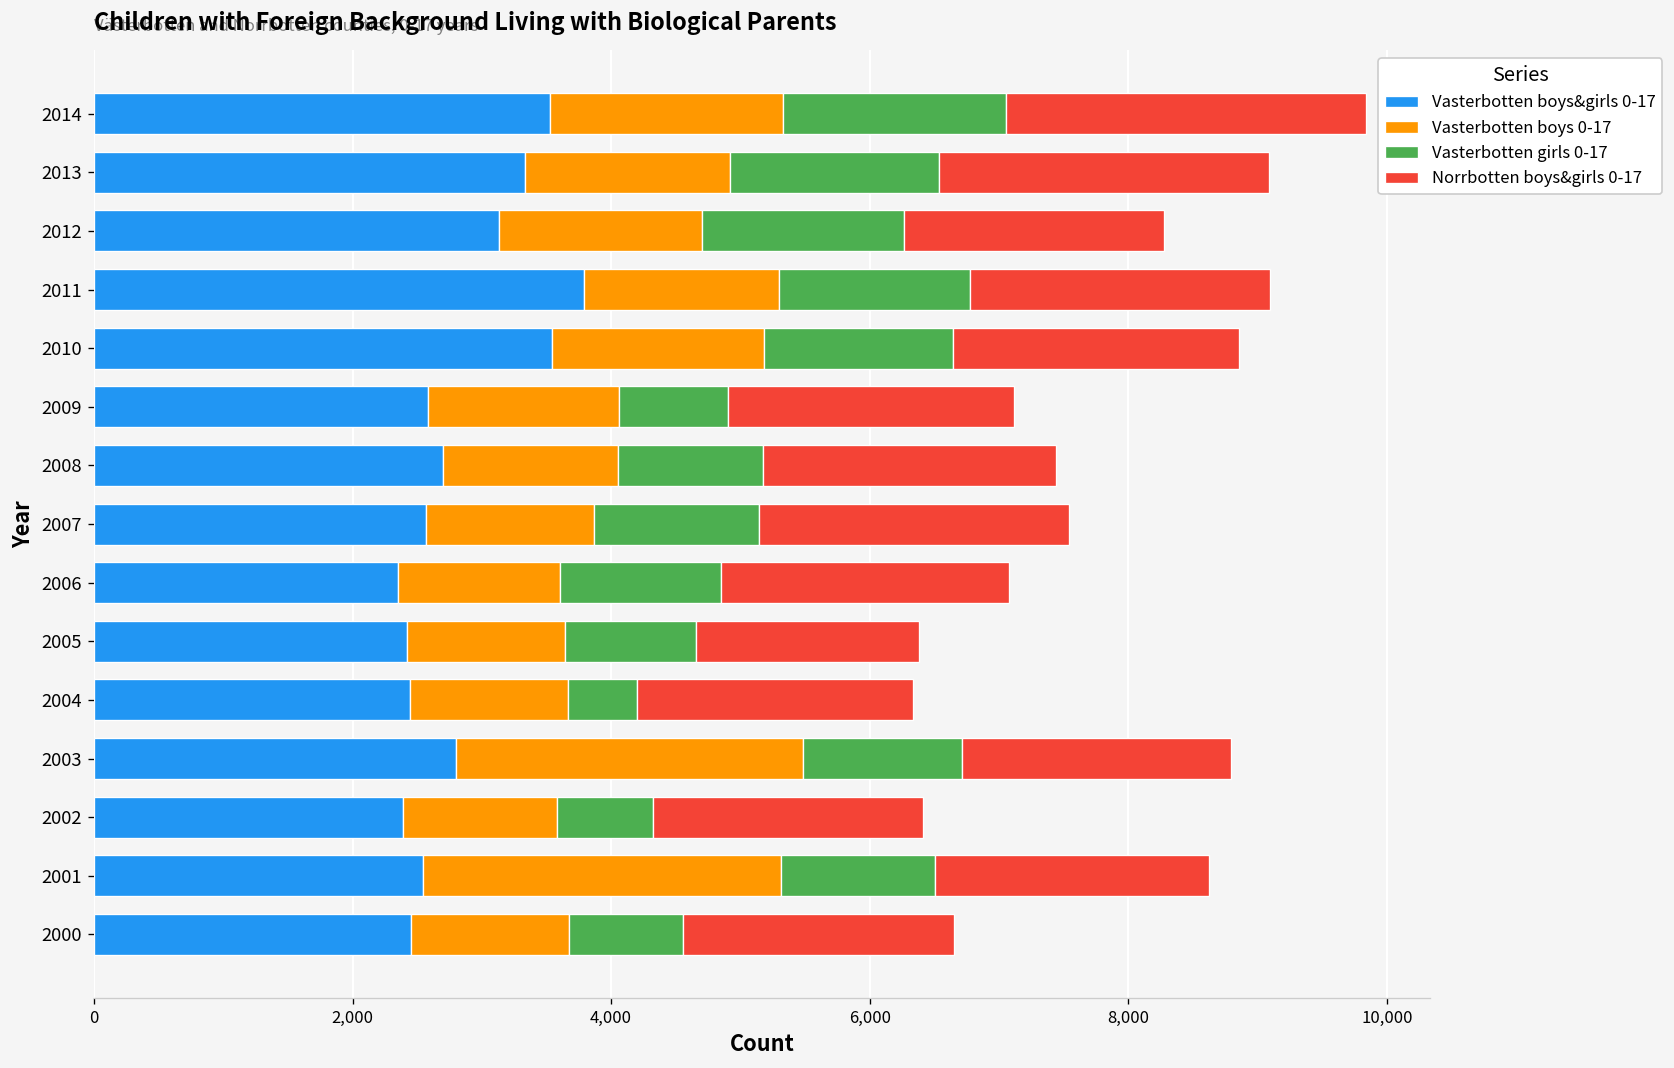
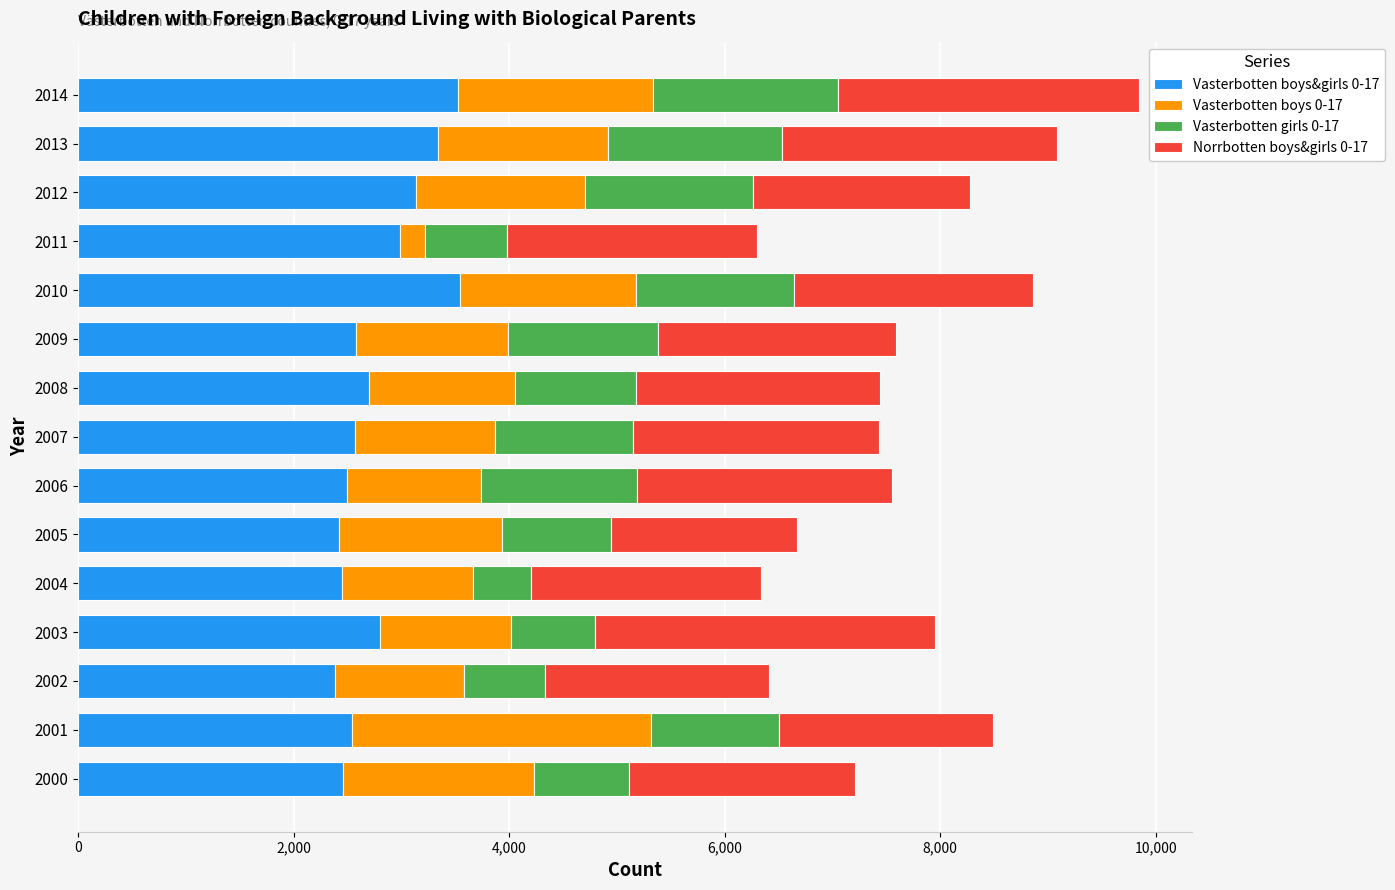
  {
    "Vasterbotten boys&girls 0-17": {
      "2014": "3,530",
      "2013": "3,340",
      "2012": "3,130",
-     "2011": "3,790",
+     "2011": "2,980",
      "2010": "3,540",
      "2009": "2,580",
      "2008": "2,700",
      "2007": "2,570",
-     "2006": "2,350",
+     "2006": "2,490",
      "2005": "2,420",
      "2004": "2,450",
      "2003": "2,800",
      "2002": "2,390",
      "2001": "2,540",
      "2000": "2,460"
    },
    "Vasterbotten boys 0-17": {
      "2014": "1,800",
      "2013": "1,580",
      "2012": "1,570",
-     "2011": "1,510",
+     "2011": "230",
      "2010": "1,640",
-     "2009": "1,480",
+     "2009": "1,400",
      "2008": "1,350",
      "2007": "1,300",
      "2006": "1,250",
-     "2005": "1,220",
+     "2005": "1,510",
      "2004": "1,220",
-     "2003": "2,680",
+     "2003": "1,210",
      "2002": "1,190",
      "2001": "2,770",
-     "2000": "1,220"
+     "2000": "1,780"
    },
    "Vasterbotten girls 0-17": {
      "2014": "1,720",
      "2013": "1,620",
      "2012": "1,560",
-     "2011": "1,480",
+     "2011": "760",
      "2010": "1,470",
-     "2009": "840",
+     "2009": "1,390",
      "2008": "1,120",
      "2007": "1,280",
-     "2006": "1,250",
+     "2006": "1,450",
      "2005": "1,010",
      "2004": "540",
-     "2003": "1,220",
+     "2003": "780",
      "2002": "750",
      "2001": "1,190",
      "2000": "880"
    },
    "Norrbotten boys&girls 0-17": {
      "2014": "2,790",
      "2013": "2,550",
      "2012": "2,020",
      "2011": "2,320",
      "2010": "2,210",
      "2009": "2,210",
      "2008": "2,270",
-     "2007": "2,400",
-     "2006": "2,230",
+     "2007": "2,290",
+     "2006": "2,370",
      "2005": "1,730",
      "2004": "2,140",
-     "2003": "2,080",
+     "2003": "3,160",
      "2002": "2,090",
-     "2001": "2,120",
+     "2001": "1,990",
      "2000": "2,100"
    }
  }
